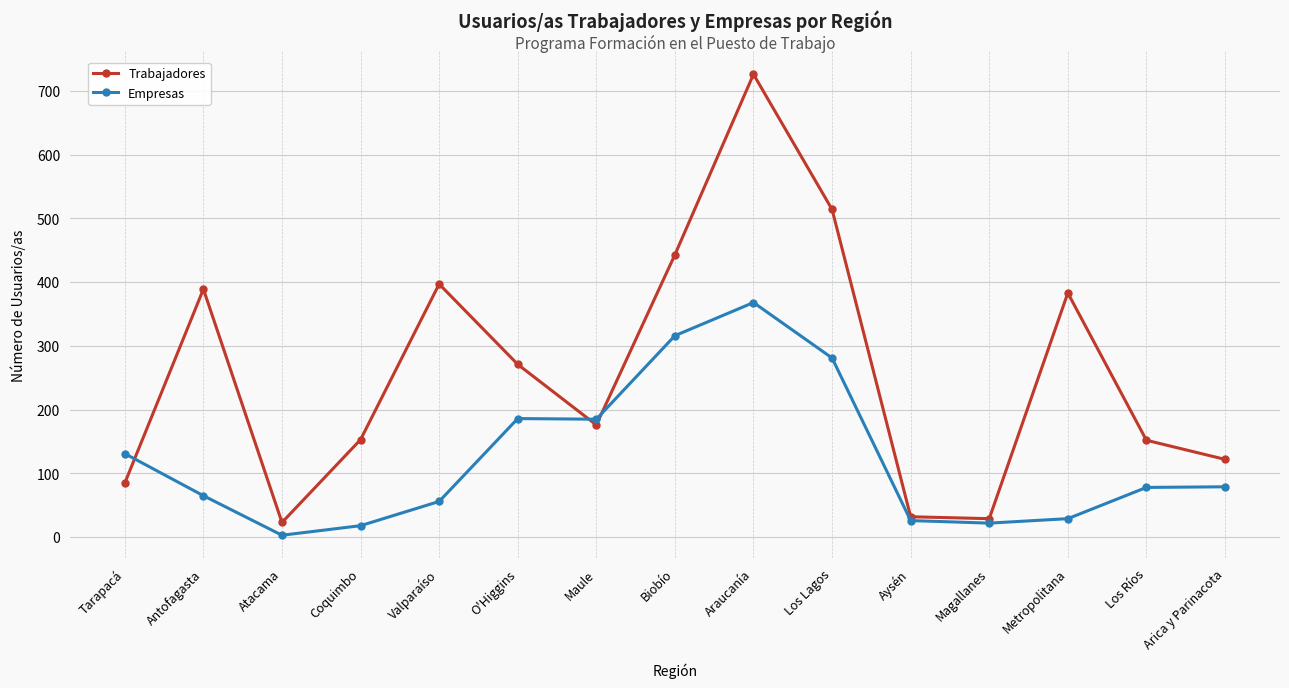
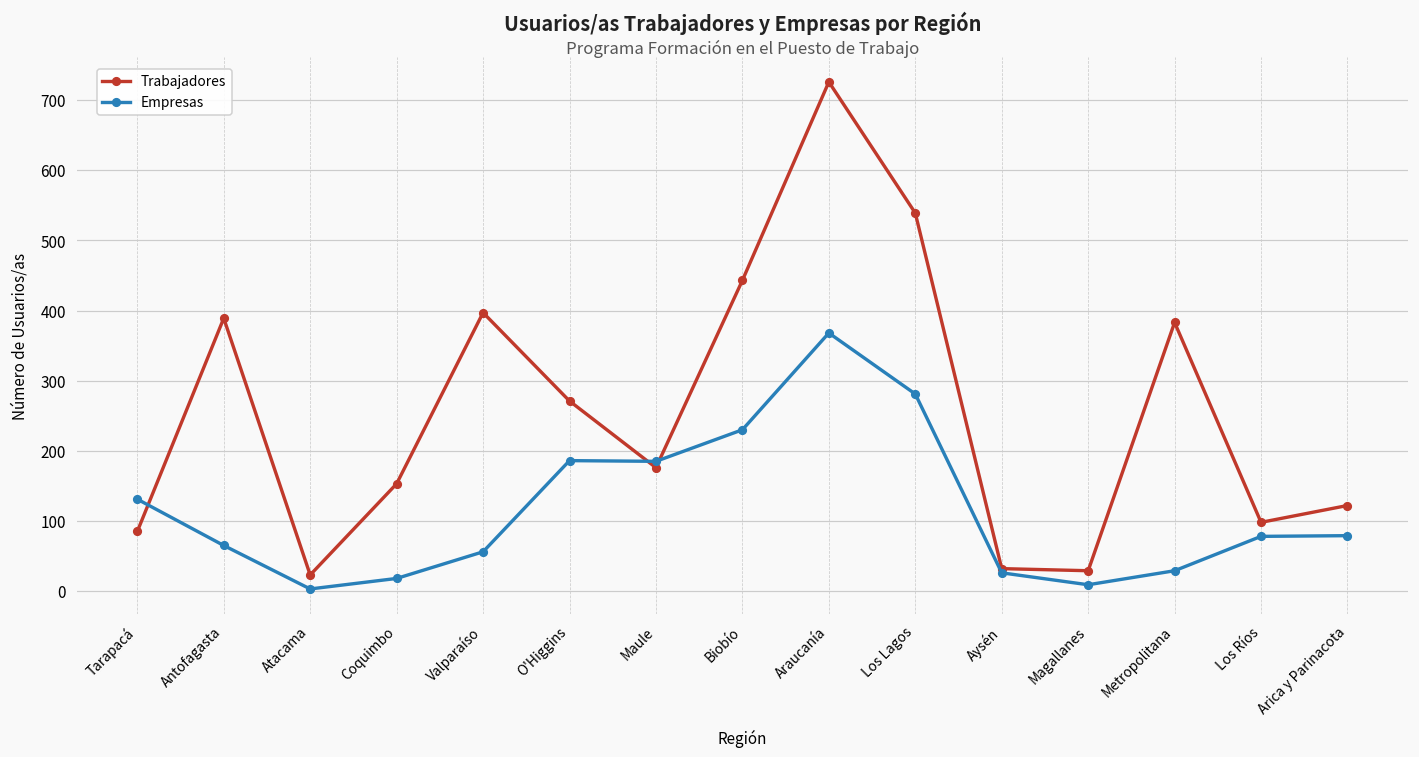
  {
    "Trabajadores": {
      "Tarapacá": 90,
      "Antofagasta": 390,
      "Atacama": 20,
      "Coquimbo": 150,
      "Valparaíso": 400,
      "O'Higgins": 270,
      "Maule": 180,
      "Biobío": 440,
      "Araucanía": 730,
-     "Los Lagos": 510,
+     "Los Lagos": 540,
      "Aysén": 30,
      "Magallanes": 30,
      "Metropolitana": 380,
-     "Los Ríos": 150,
+     "Los Ríos": 100,
      "Arica y Parinacota": 120
    },
    "Empresas": {
      "Tarapacá": 130,
      "Antofagasta": 70,
      "Atacama": 0,
      "Coquimbo": 20,
      "Valparaíso": 60,
      "O'Higgins": 190,
      "Maule": 190,
-     "Biobío": 320,
+     "Biobío": 230,
      "Araucanía": 370,
      "Los Lagos": 280,
      "Aysén": 30,
-     "Magallanes": 20,
+     "Magallanes": 10,
      "Metropolitana": 30,
      "Los Ríos": 80,
      "Arica y Parinacota": 80
    }
  }
